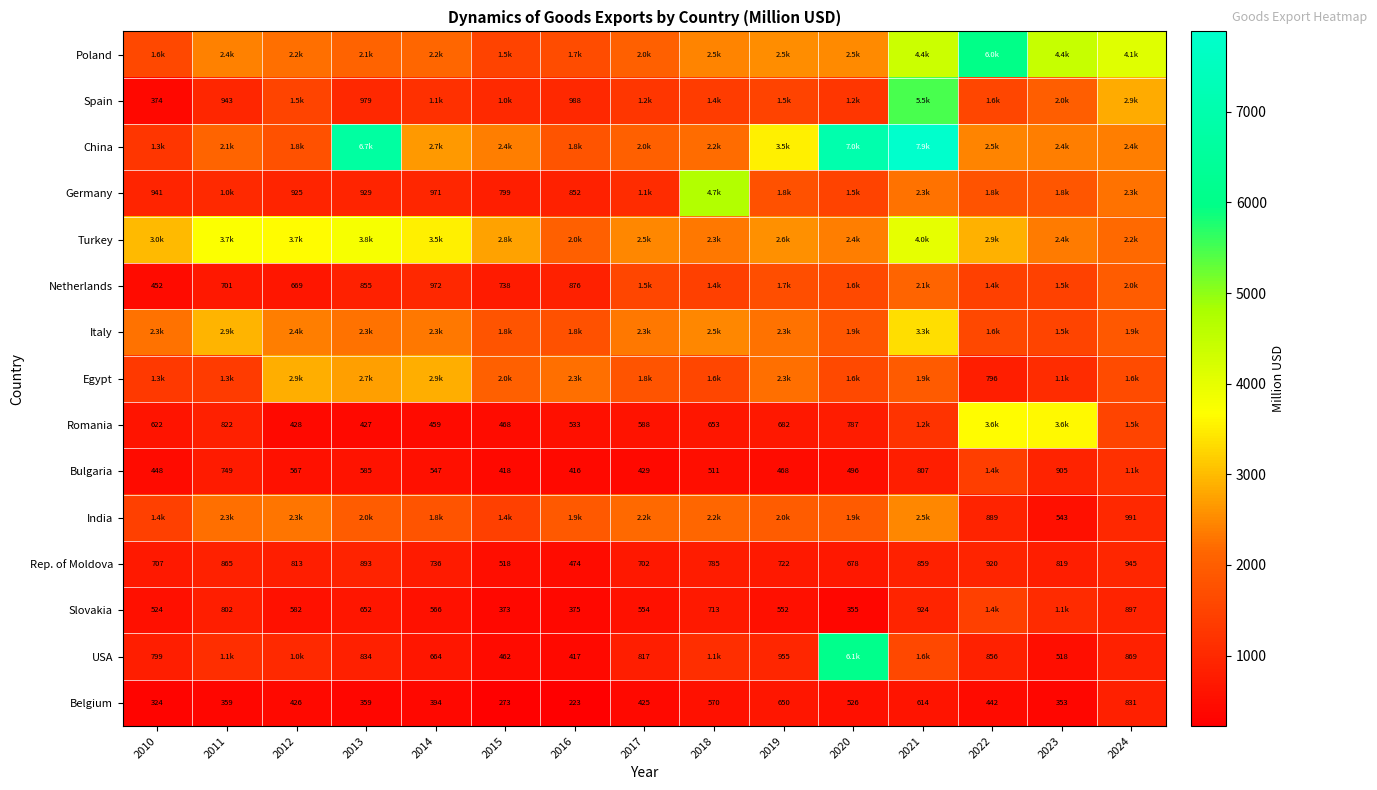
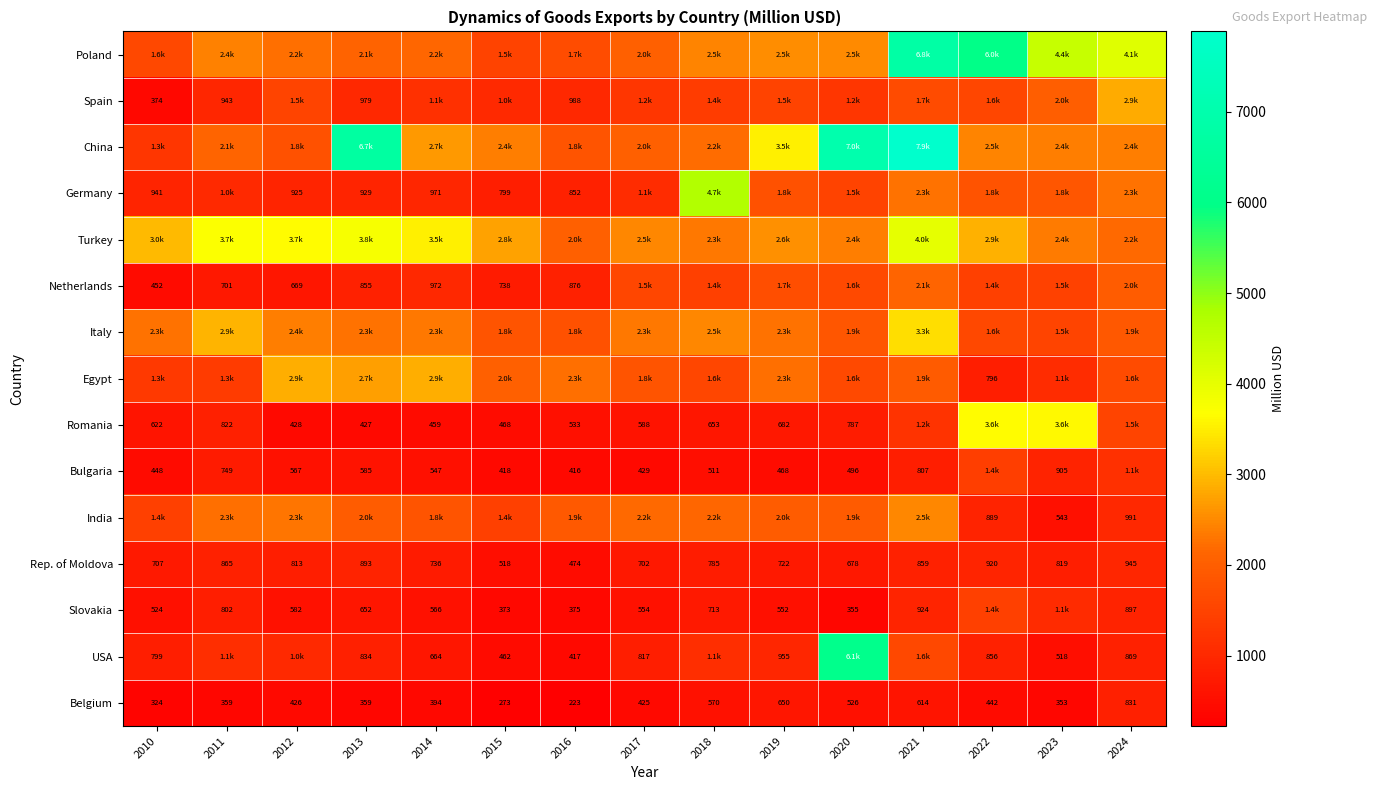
  {
    "Poland": {
      "2010": "1.6k",
      "2011": "2.4k",
      "2012": "2.2k",
      "2013": "2.1k",
      "2014": "2.2k",
      "2015": "1.5k",
      "2016": "1.7k",
      "2017": "2.0k",
      "2018": "2.5k",
      "2019": "2.5k",
      "2020": "2.5k",
-     "2021": "4.4k",
+     "2021": "6.8k",
      "2022": "6.0k",
      "2023": "4.4k",
      "2024": "4.1k"
    },
    "Spain": {
      "2010": "374",
      "2011": "943",
      "2012": "1.5k",
      "2013": "979",
      "2014": "1.1k",
      "2015": "1.0k",
      "2016": "988",
      "2017": "1.2k",
      "2018": "1.4k",
      "2019": "1.5k",
      "2020": "1.2k",
-     "2021": "5.5k",
+     "2021": "1.7k",
      "2022": "1.6k",
      "2023": "2.0k",
      "2024": "2.9k"
    }
  }
